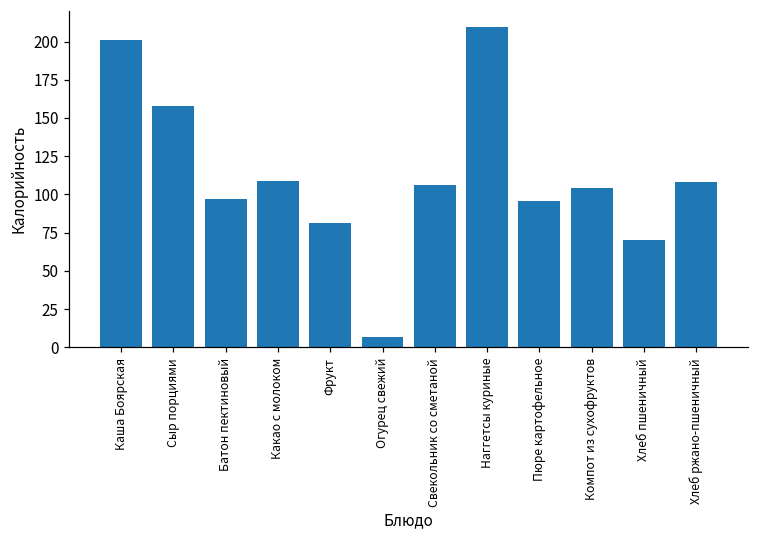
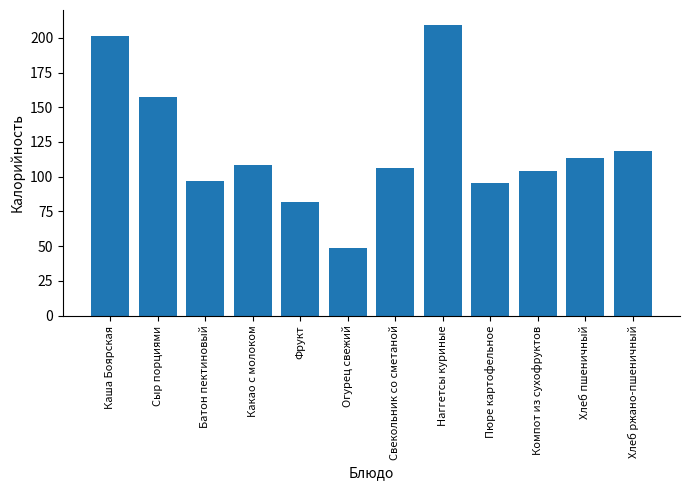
  {
    "Каша Боярская": 201,
    "Сыр порциями": 158,
    "Батон пектиновый": 97,
    "Какао с молоком": 109,
    "Фрукт": 82,
-   "Огурец свежий": 7,
+   "Огурец свежий": 49,
    "Свекольник со сметаной": 106,
    "Наггетсы куриные": 210,
    "Пюре картофельное": 95,
    "Компот из сухофруктов": 104,
-   "Хлеб пшеничный": 70,
-   "Хлеб ржано-пшеничный": 108
+   "Хлеб пшеничный": 113,
+   "Хлеб ржано-пшеничный": 118
  }
